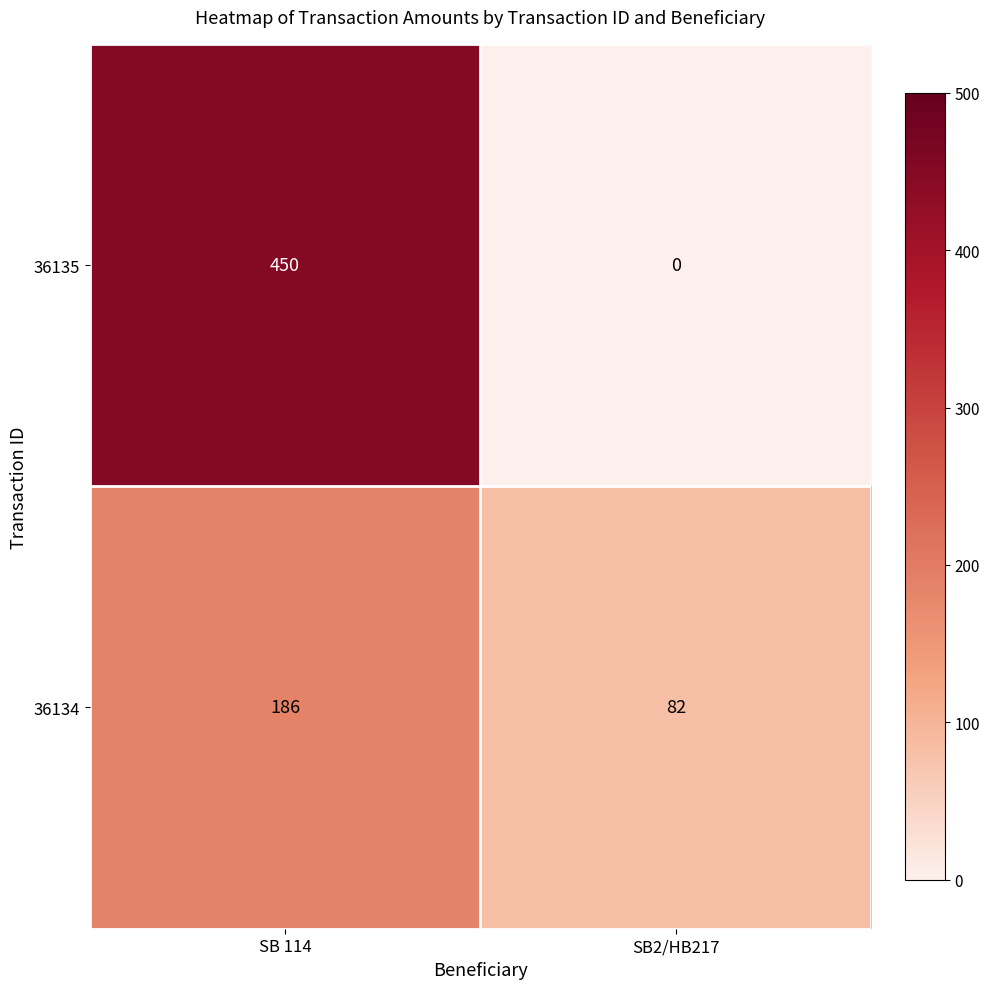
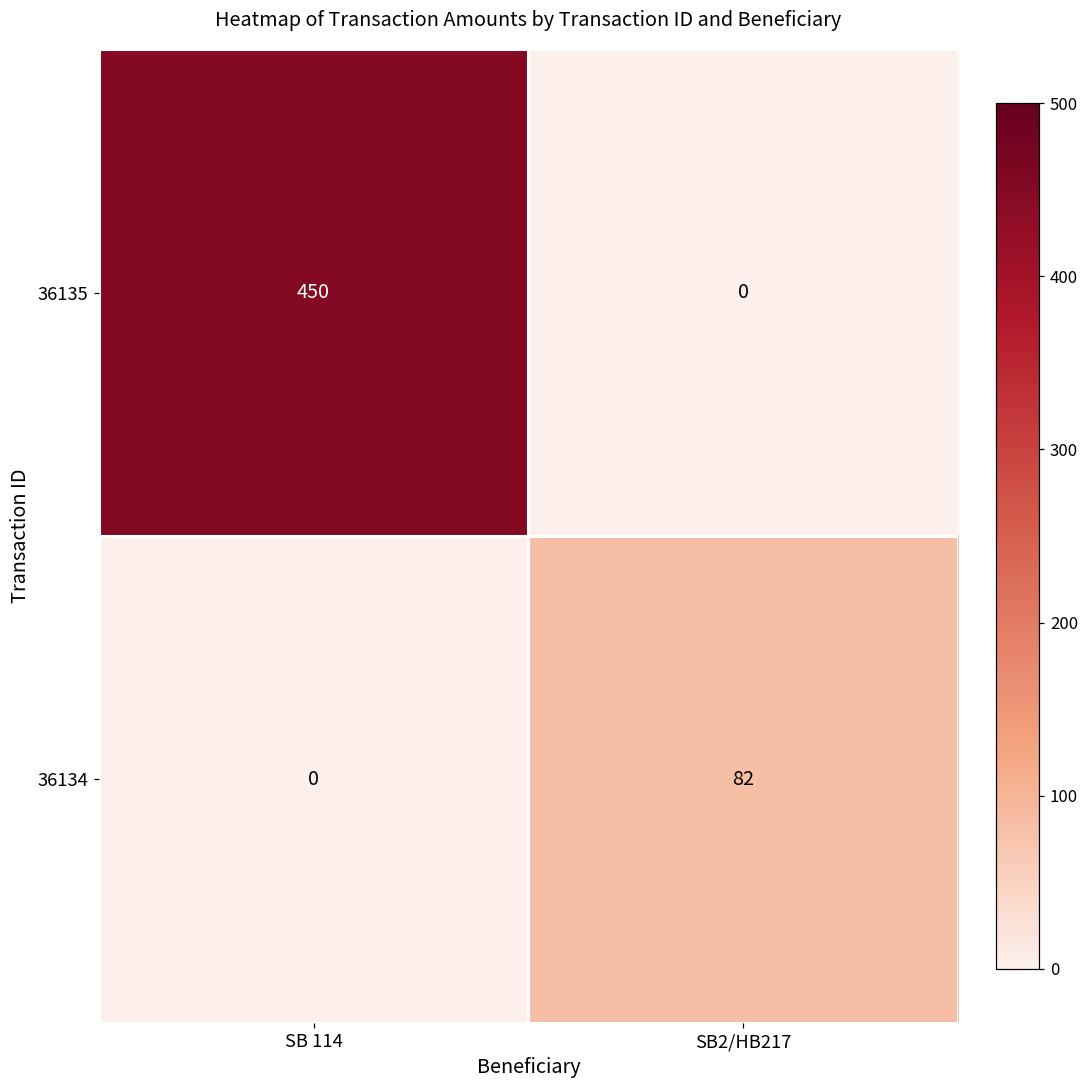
  {
    "36135": {
      "SB 114": 450,
      "SB2/HB217": 0
    },
    "36134": {
-     "SB 114": 186,
+     "SB 114": 0,
      "SB2/HB217": 82
    }
  }
